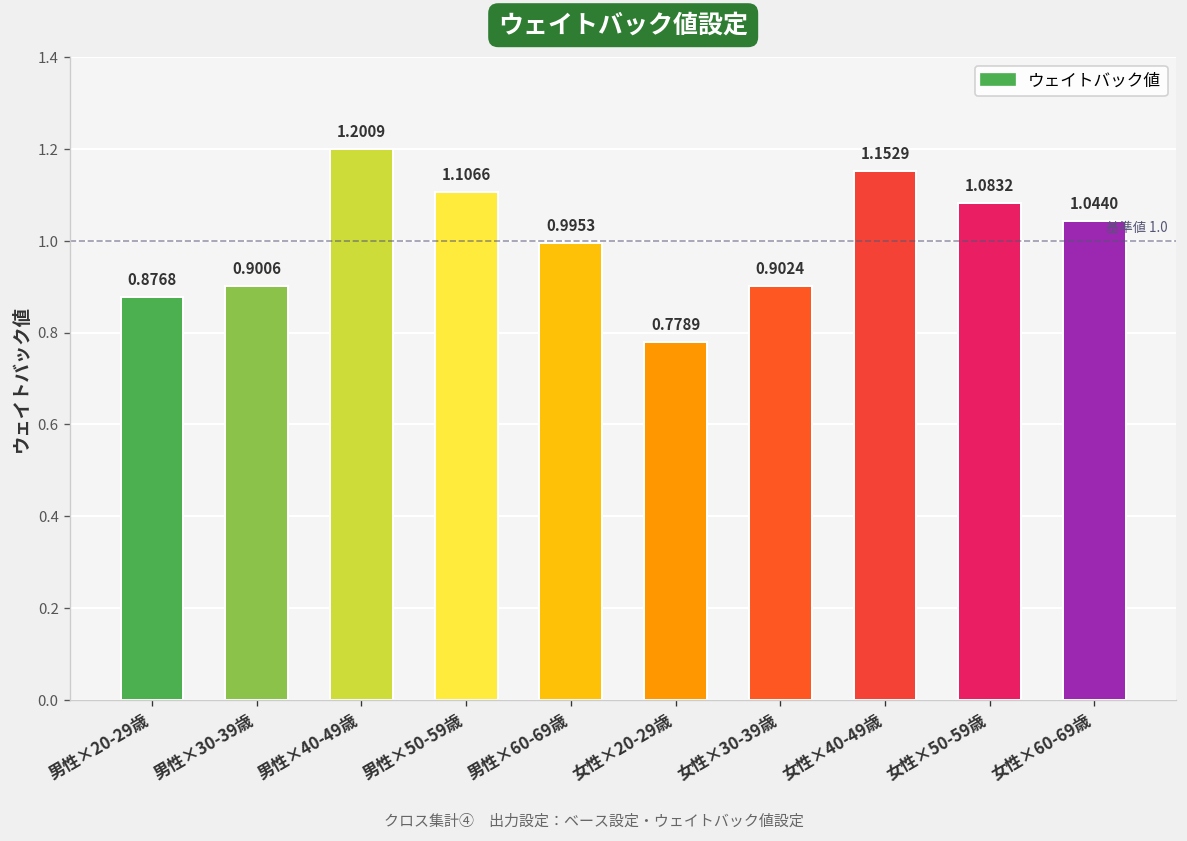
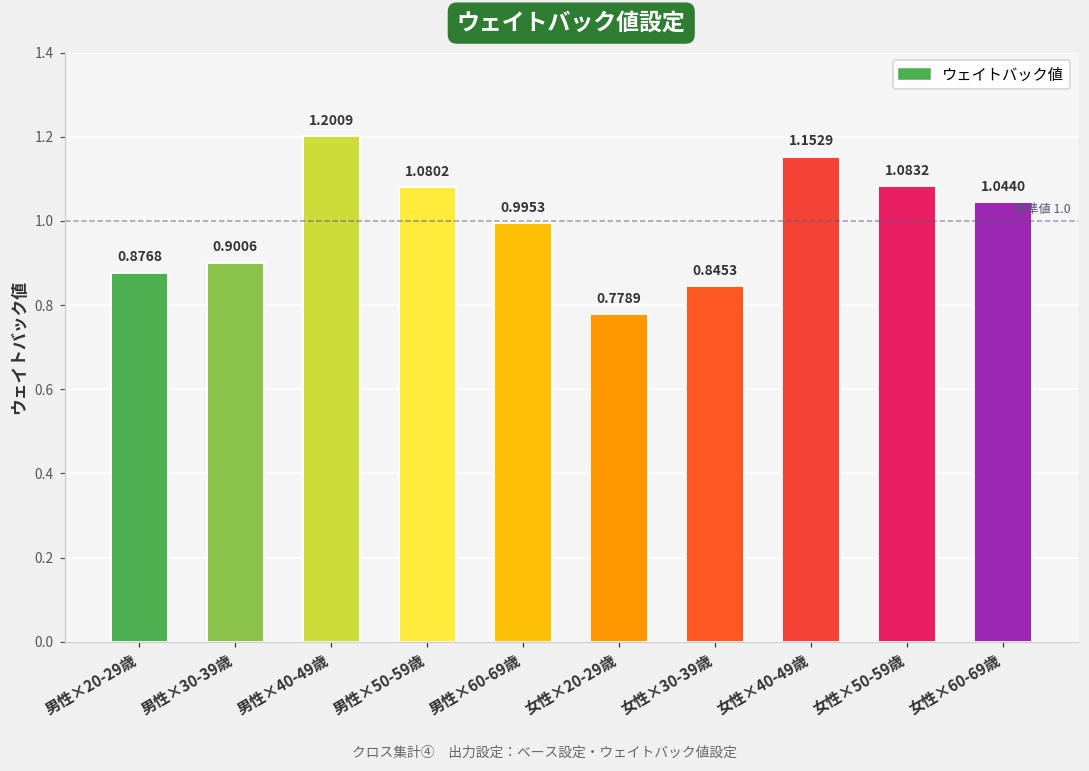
  {
    "男性×20-29歳": 0.8768,
    "男性×30-39歳": 0.9006,
    "男性×40-49歳": 1.2009,
-   "男性×50-59歳": 1.1066,
+   "男性×50-59歳": 1.0802,
    "男性×60-69歳": 0.9953,
    "女性×20-29歳": 0.7789,
-   "女性×30-39歳": 0.9024,
+   "女性×30-39歳": 0.8453,
    "女性×40-49歳": 1.1529,
    "女性×50-59歳": 1.0832,
    "女性×60-69歳": 1.0440
  }
